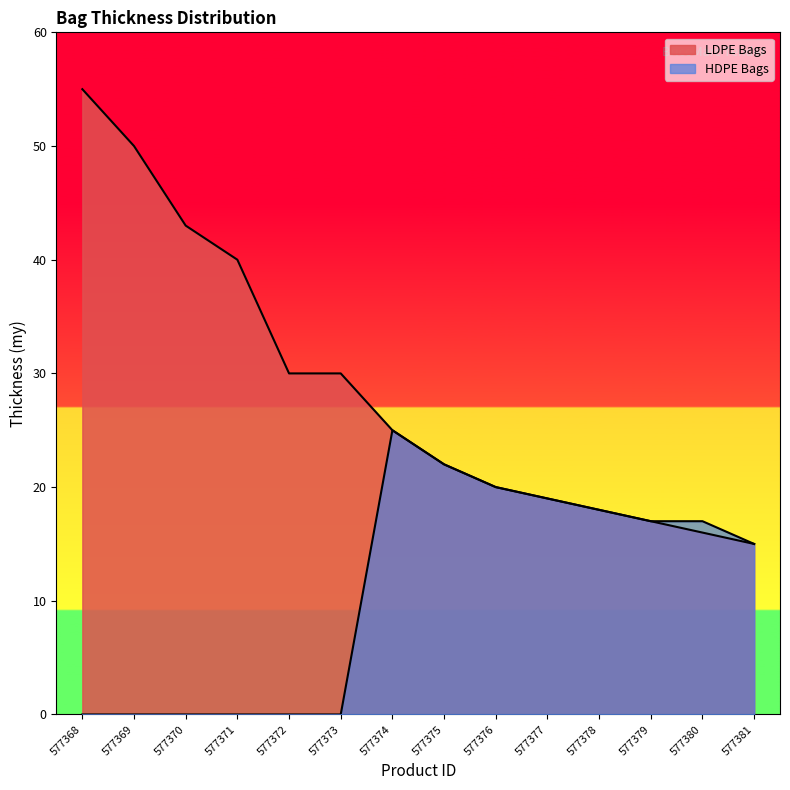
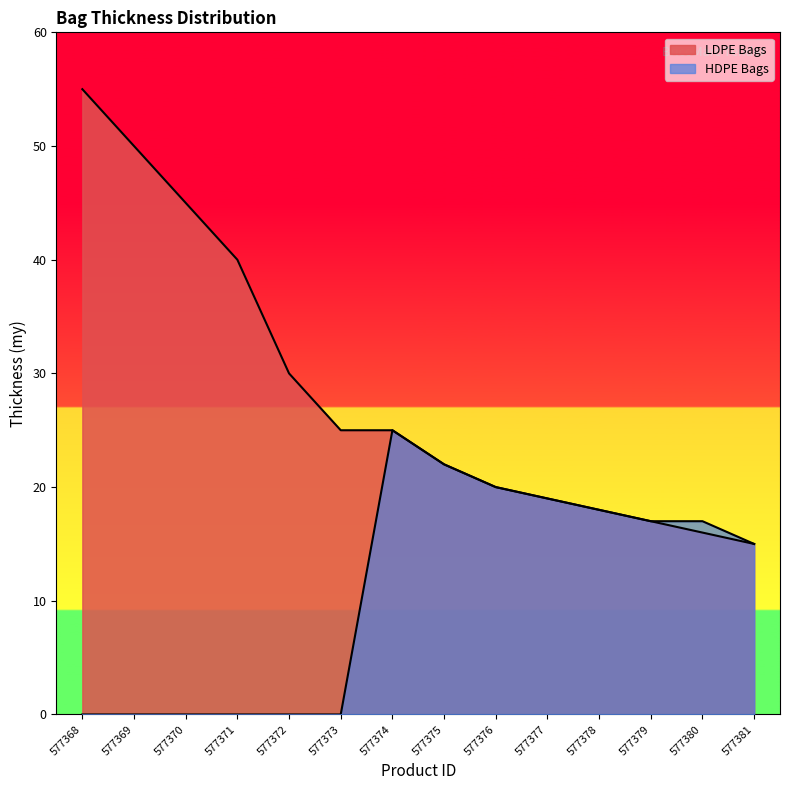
  {
    "LDPE Bags": {
      "577368": 55,
      "577369": 50,
-     "577370": 43,
+     "577370": 45,
      "577371": 40,
      "577372": 30,
-     "577373": 30,
+     "577373": 25,
      "577380": 16
    },
    "HDPE Bags": {
      "577368": 0,
      "577369": 0,
      "577370": 0,
      "577371": 0,
      "577372": 0,
      "577373": 0,
      "577380": 17
    }
  }
